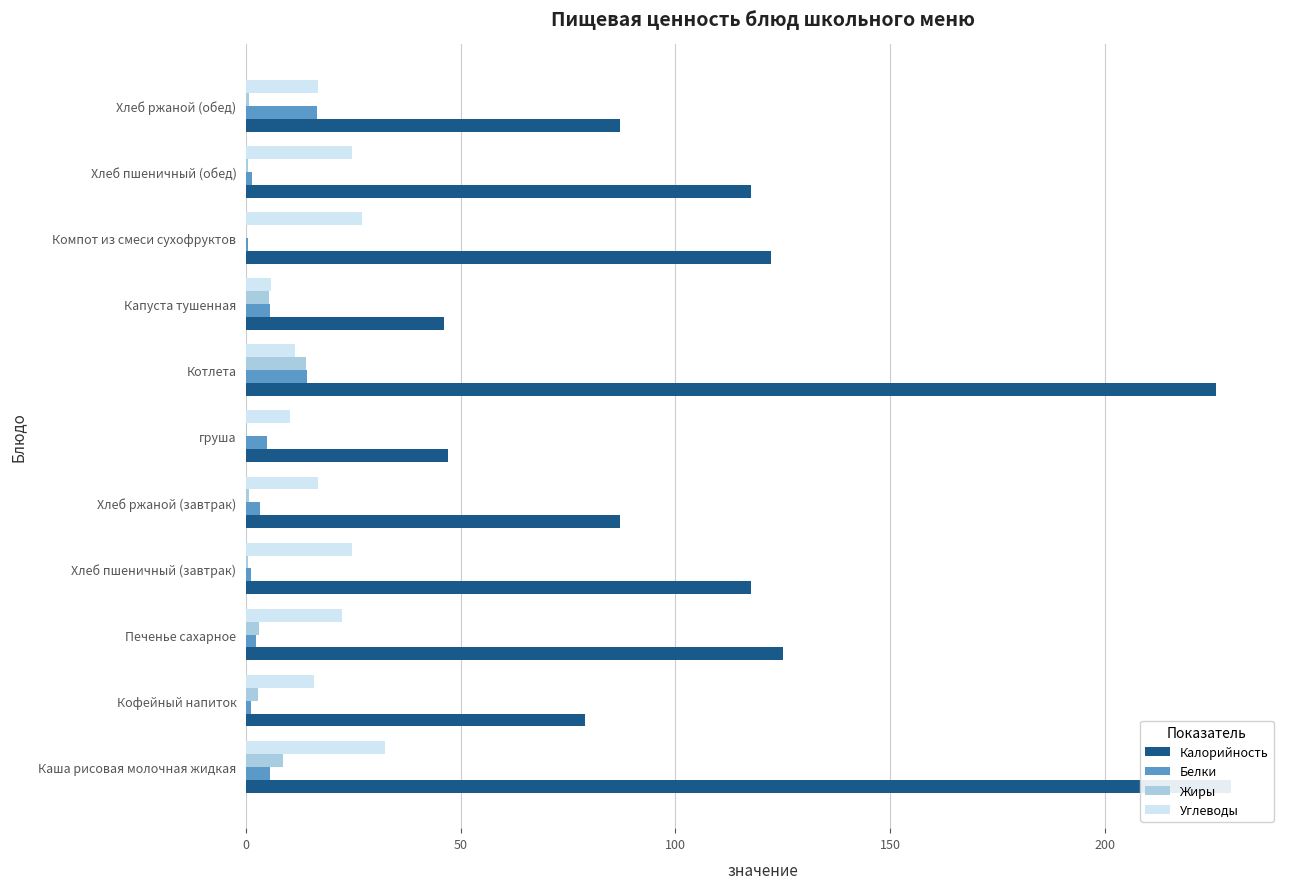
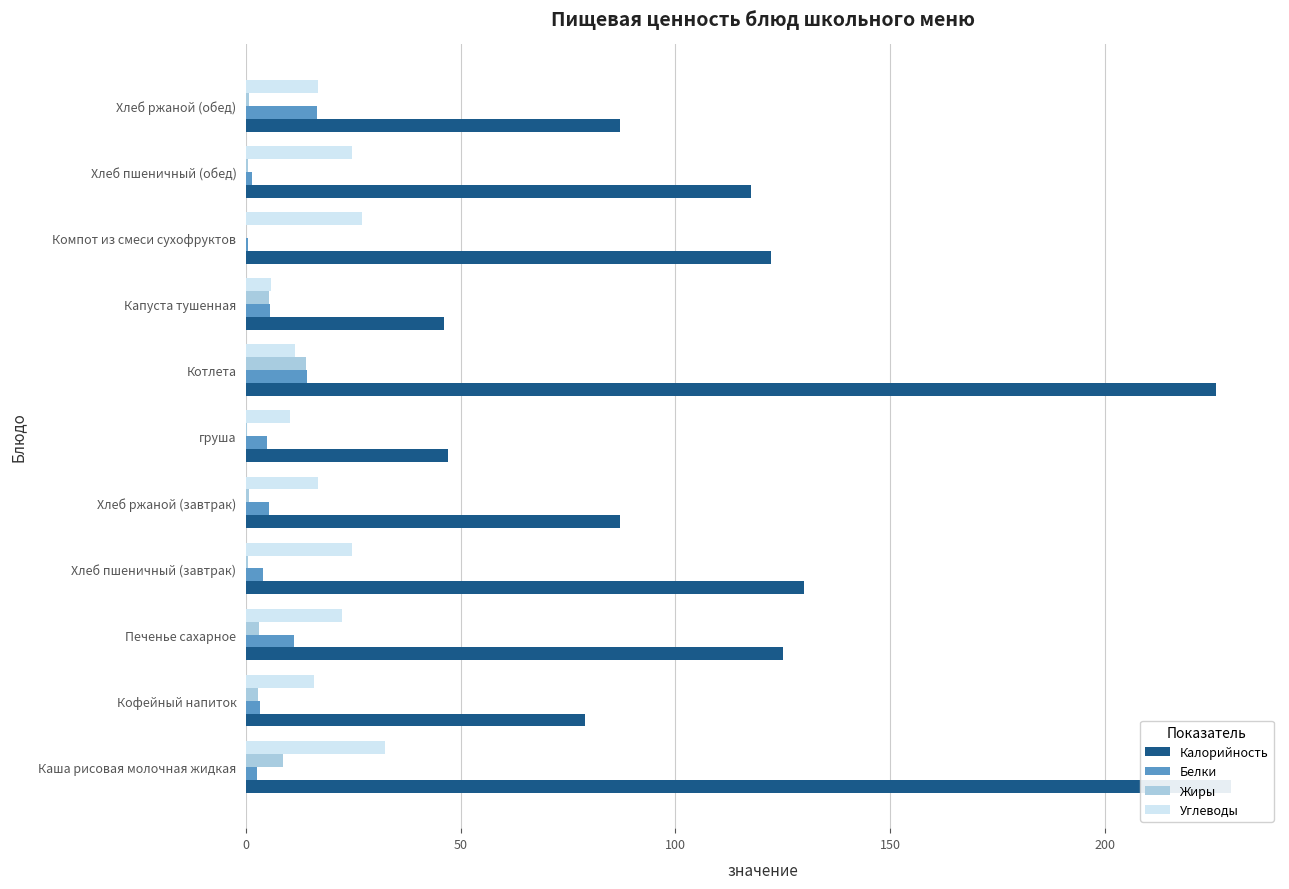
  {
    "Калорийность": {
      "Хлеб ржаной (обед)": 87,
      "Хлеб пшеничный (обед)": 118,
      "Компот из смеси сухофруктов": 122,
      "Капуста тушенная": 46,
      "Котлета": 226,
      "груша": 47,
      "Хлеб ржаной (завтрак)": 87,
-     "Хлеб пшеничный (завтрак)": 118,
+     "Хлеб пшеничный (завтрак)": 130,
      "Печенье сахарное": 125,
      "Кофейный напиток": 79
    },
    "Белки": {
      "Хлеб ржаной (обед)": 17,
      "Хлеб пшеничный (обед)": 1,
      "Капуста тушенная": 6,
      "Котлета": 14,
      "груша": 5,
-     "Хлеб ржаной (завтрак)": 3,
-     "Хлеб пшеничный (завтрак)": 1,
-     "Печенье сахарное": 2,
-     "Кофейный напиток": 1,
-     "Каша рисовая молочная жидкая": 6
+     "Хлеб ржаной (завтрак)": 5,
+     "Хлеб пшеничный (завтрак)": 4,
+     "Печенье сахарное": 11,
+     "Кофейный напиток": 3,
+     "Каша рисовая молочная жидкая": 3
    }
  }
